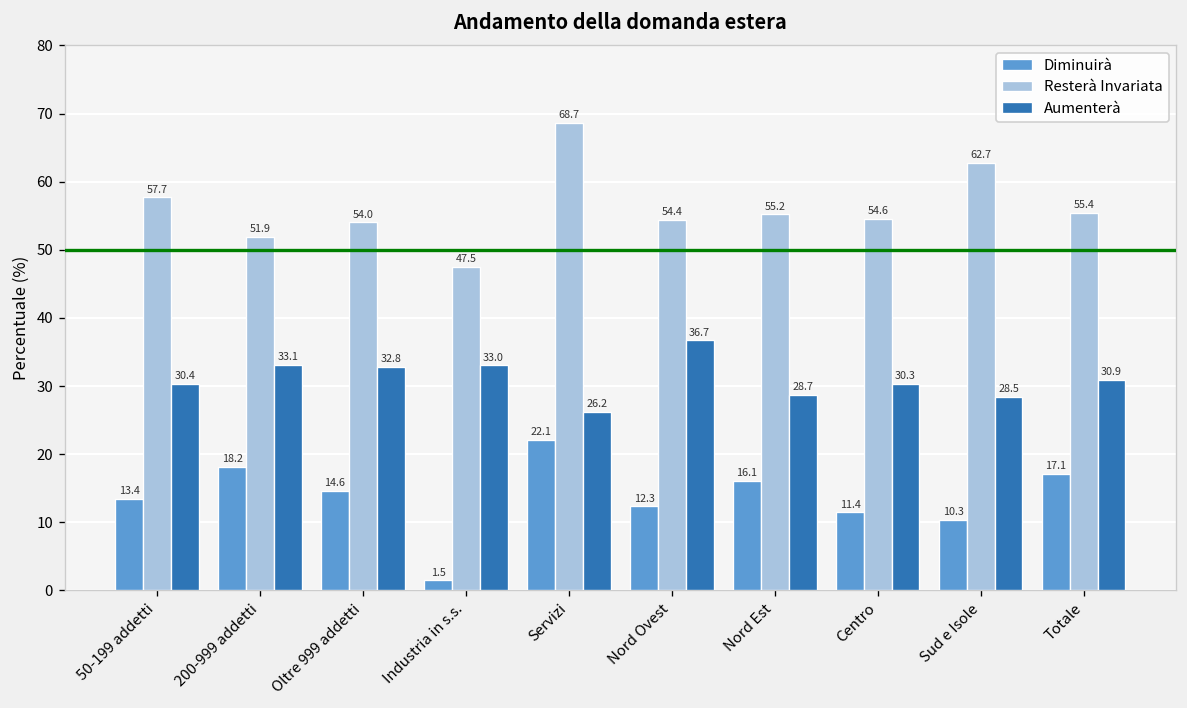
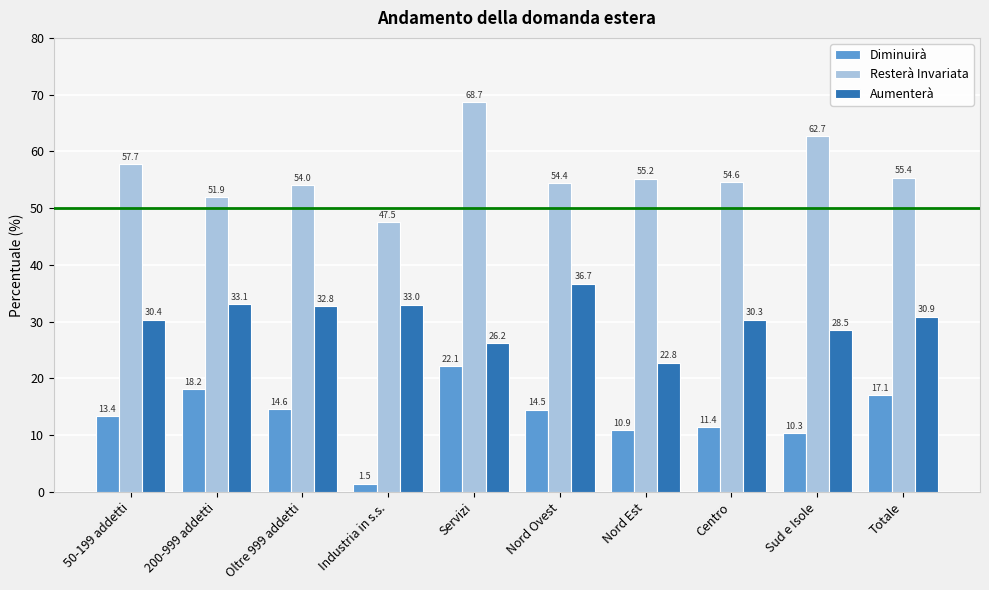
  {
    "Diminuirà": {
      "50-199 addetti": 13.4,
      "200-999 addetti": 18.2,
      "Oltre 999 addetti": 14.6,
      "Industria in s.s.": 1.5,
      "Servizi": 22.1,
-     "Nord Ovest": 12.3,
-     "Nord Est": 16.1,
+     "Nord Ovest": 14.5,
+     "Nord Est": 10.9,
      "Centro": 11.4,
      "Sud e Isole": 10.3,
      "Totale": 17.1
    },
    "Resterà Invariata": {
      "50-199 addetti": 57.7,
      "200-999 addetti": 51.9,
      "Oltre 999 addetti": 54.0,
      "Industria in s.s.": 47.5,
      "Servizi": 68.7,
      "Nord Ovest": 54.4,
      "Nord Est": 55.2,
      "Centro": 54.6,
      "Sud e Isole": 62.7,
      "Totale": 55.4
    },
    "Aumenterà": {
      "50-199 addetti": 30.4,
      "200-999 addetti": 33.1,
      "Oltre 999 addetti": 32.8,
      "Industria in s.s.": 33.0,
      "Servizi": 26.2,
      "Nord Ovest": 36.7,
-     "Nord Est": 28.7,
+     "Nord Est": 22.8,
      "Centro": 30.3,
      "Sud e Isole": 28.5,
      "Totale": 30.9
    }
  }
